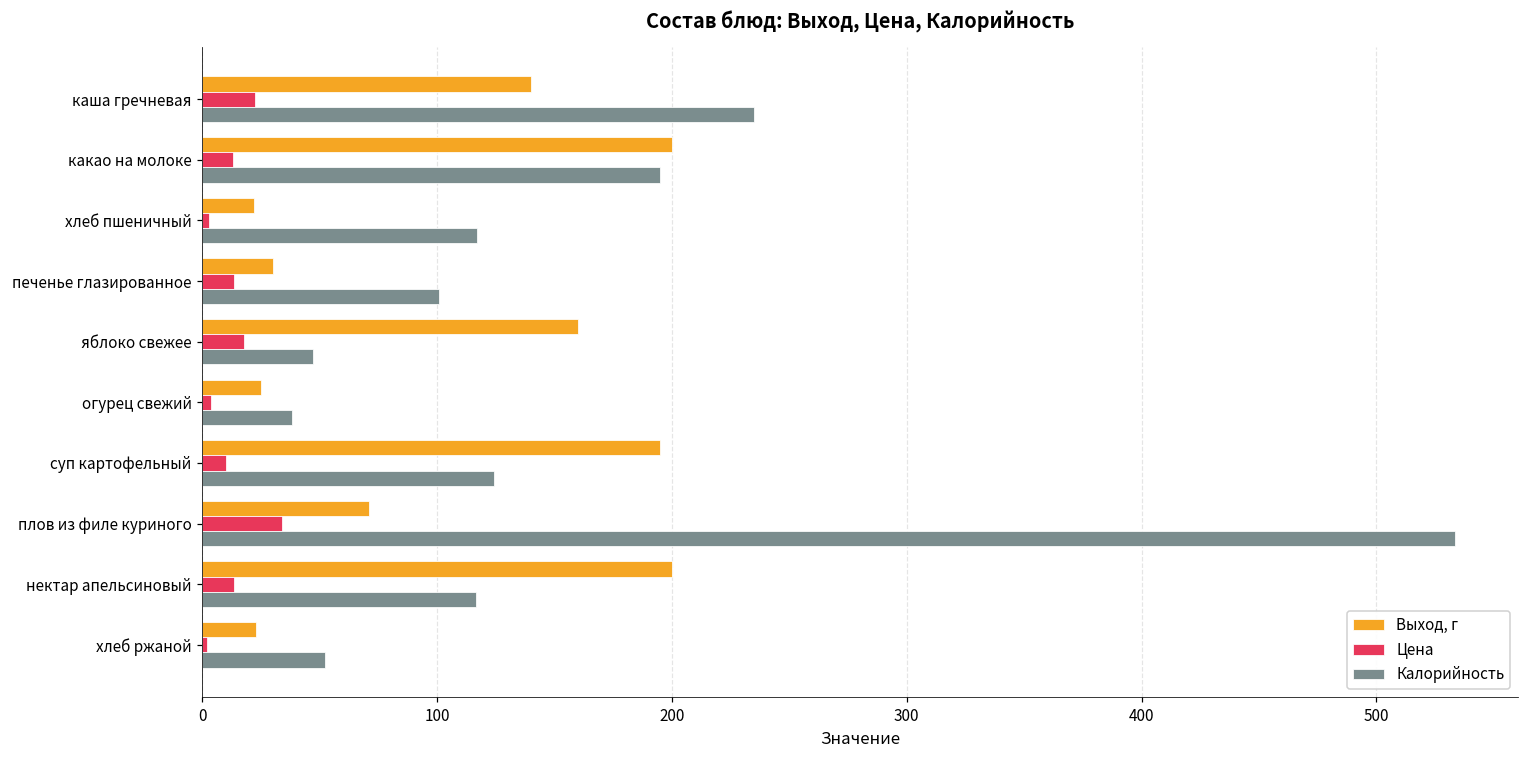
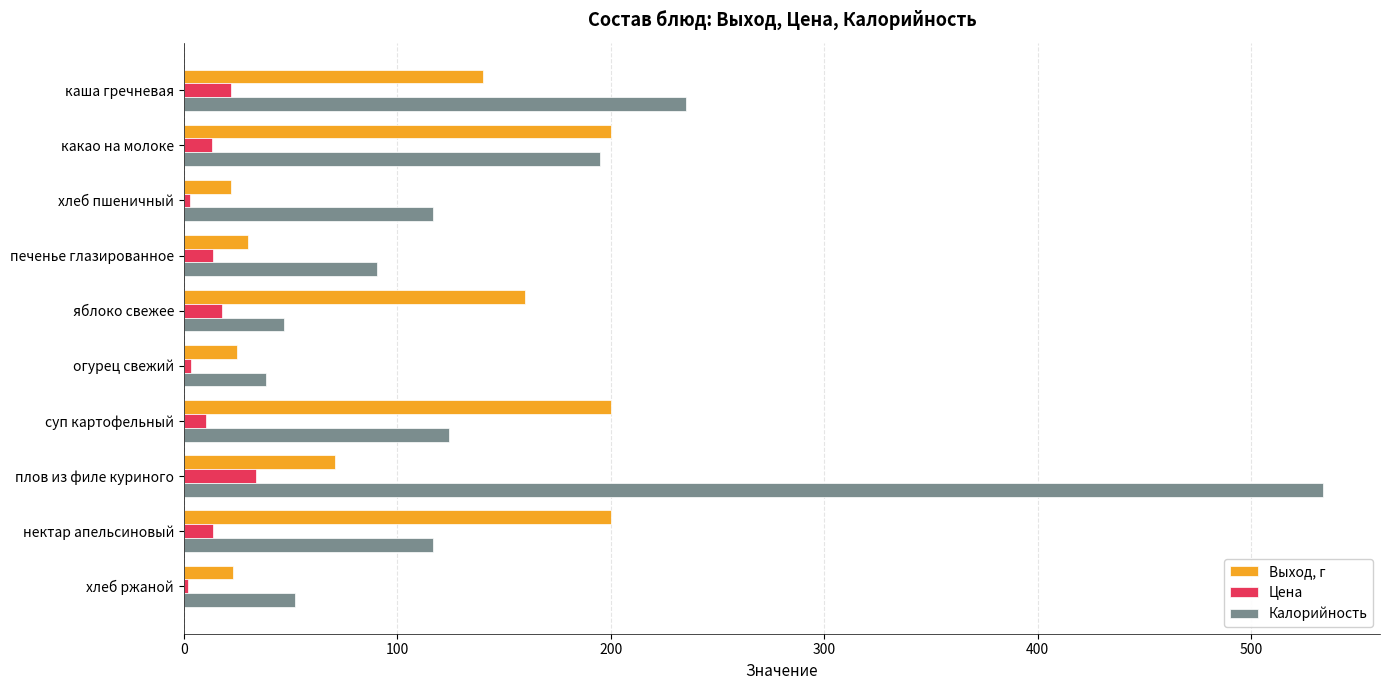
  {
    "Выход, г": {
      "каша гречневая": 140,
      "какао на молоке": 200,
      "хлеб пшеничный": 22,
      "печенье глазированное": 30,
      "яблоко свежее": 160,
      "огурец свежий": 25,
-     "суп картофельный": 195,
+     "суп картофельный": 200,
      "плов из филе куриного": 71,
      "нектар апельсиновый": 200,
      "хлеб ржаной": 23
    },
    "Цена": {
      "каша гречневая": 22,
      "какао на молоке": 13,
      "хлеб пшеничный": 3,
      "печенье глазированное": 14,
      "яблоко свежее": 18,
      "огурец свежий": 4,
      "суп картофельный": 10,
      "плов из филе куриного": 34,
      "нектар апельсиновый": 13,
      "хлеб ржаной": 2
    },
    "Калорийность": {
      "каша гречневая": 235,
      "какао на молоке": 195,
      "хлеб пшеничный": 117,
-     "печенье глазированное": 101,
+     "печенье глазированное": 91,
      "яблоко свежее": 47,
      "огурец свежий": 38,
      "суп картофельный": 124,
      "плов из филе куриного": 534,
      "нектар апельсиновый": 117,
      "хлеб ржаной": 52
    }
  }
